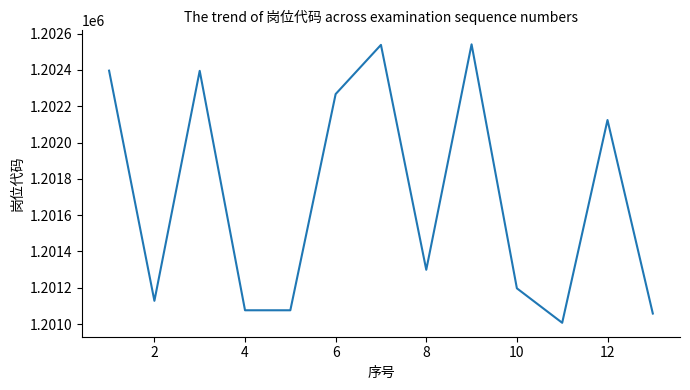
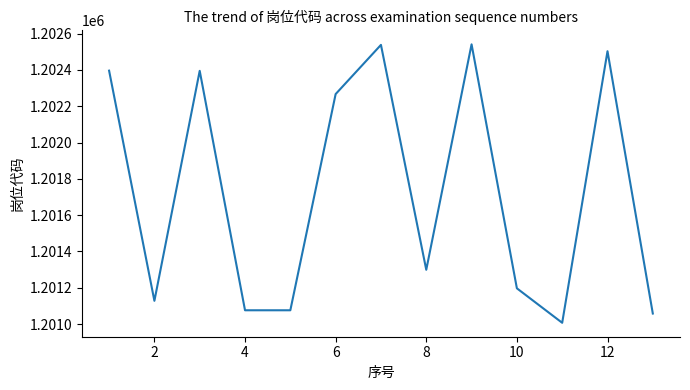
  {
    "2": 1201130,
    "4": 1201080,
    "6": 1202270,
    "8": 1201300,
    "10": 1201200,
-   "12": 1202120
+   "12": 1202500
  }
